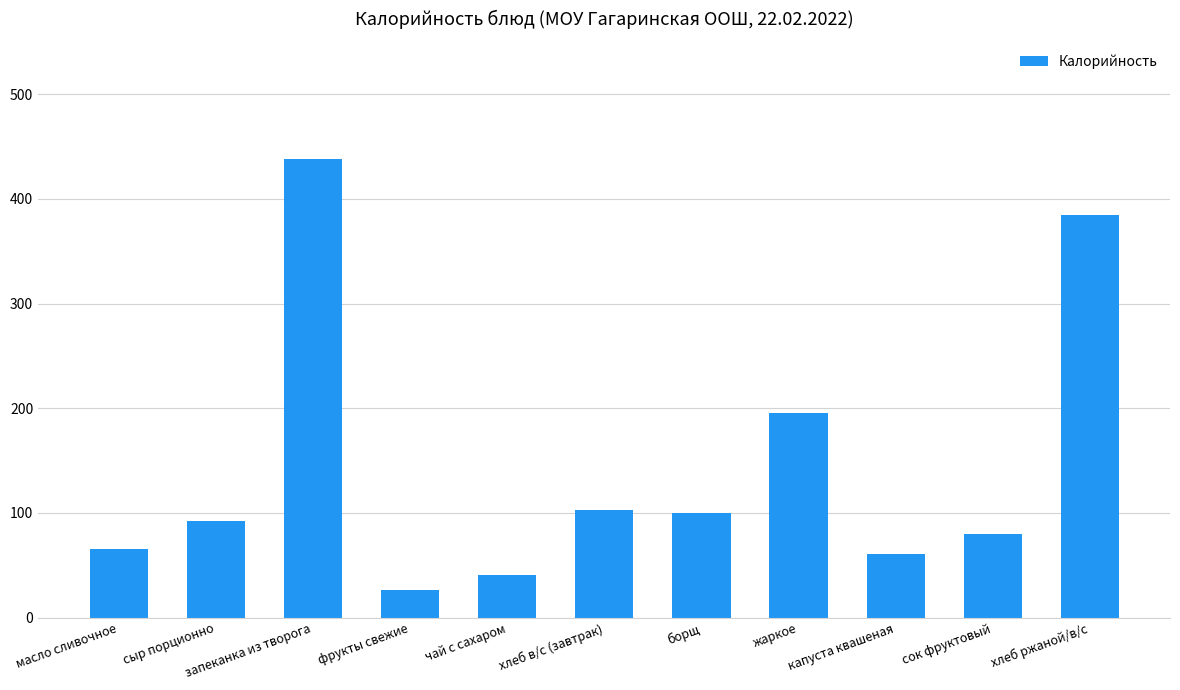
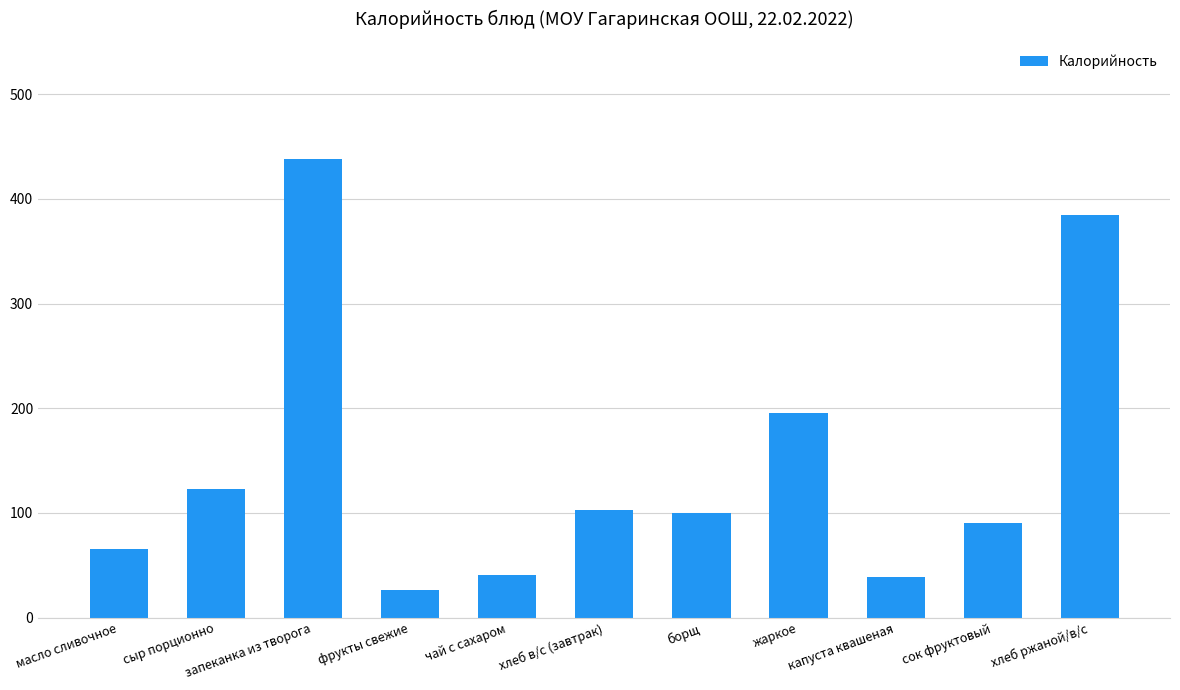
  {
    "масло сливочное": 66,
-   "сыр порционно": 92,
+   "сыр порционно": 123,
    "запеканка из творога": 438,
    "фрукты свежие": 26,
    "чай с сахаром": 41,
    "хлеб в/с (завтрак)": 103,
    "борщ": 100,
    "жаркое": 195,
-   "капуста квашеная": 61,
-   "сок фруктовый": 80,
+   "капуста квашеная": 39,
+   "сок фруктовый": 90,
    "хлеб ржаной/в/с": 385
  }
